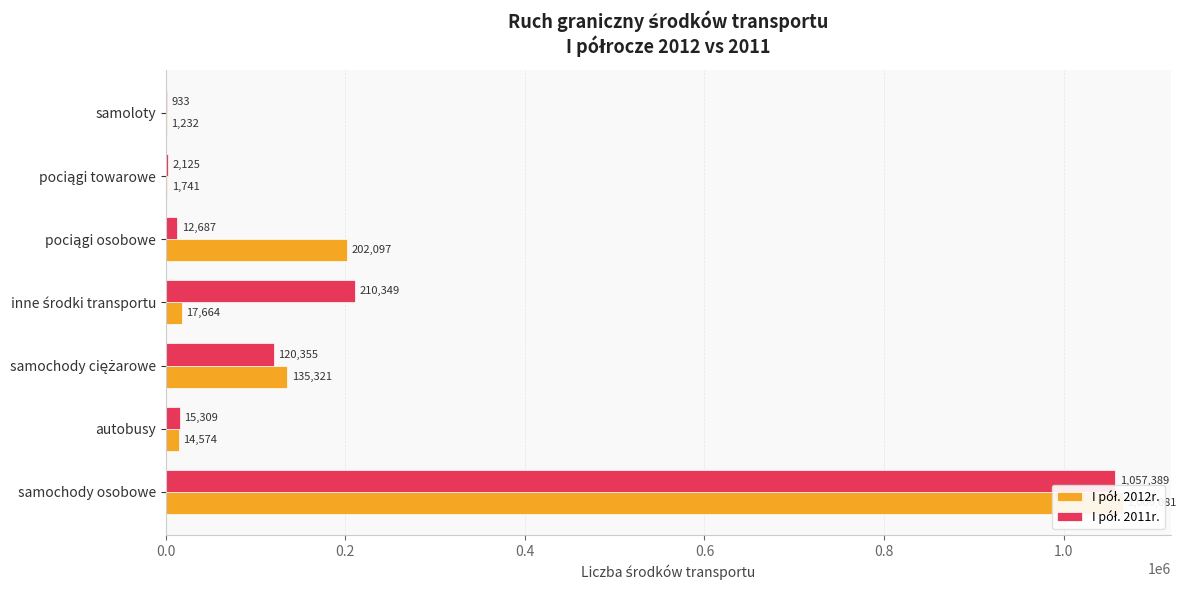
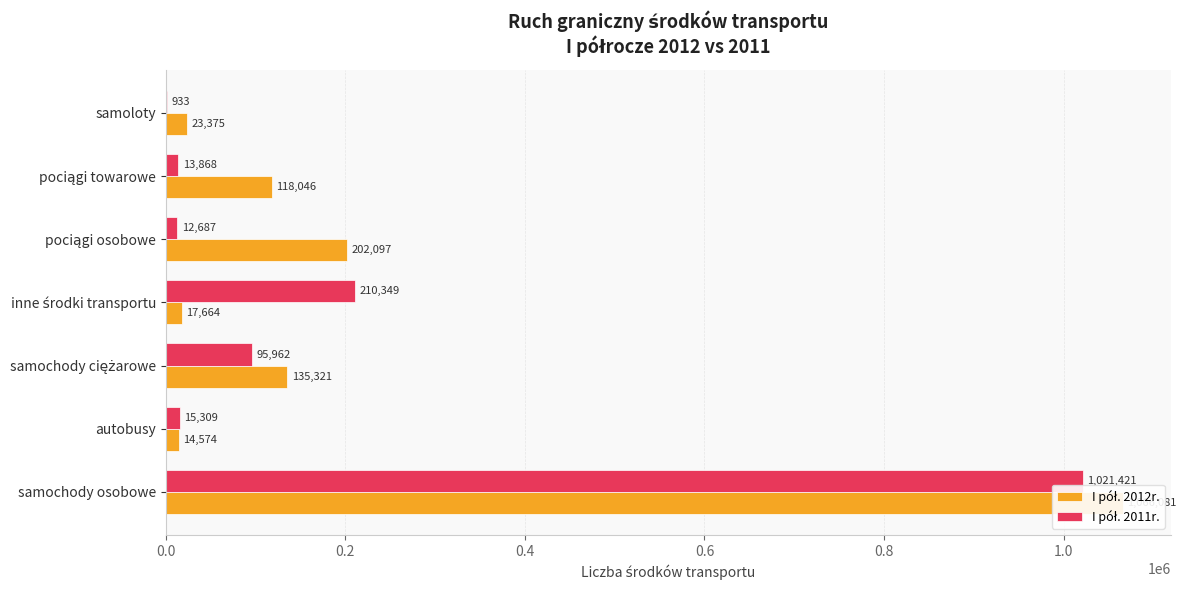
  {
    "I pół. 2012r.": {
-     "samoloty": "1,232",
-     "pociągi towarowe": "1,741",
+     "samoloty": "23,375",
+     "pociągi towarowe": "118,046",
      "pociągi osobowe": "202,097",
      "inne środki transportu": "17,664",
      "samochody ciężarowe": "135,321",
      "autobusy": "14,574"
    },
    "I pół. 2011r.": {
      "samoloty": "933",
-     "pociągi towarowe": "2,125",
+     "pociągi towarowe": "13,868",
      "pociągi osobowe": "12,687",
      "inne środki transportu": "210,349",
-     "samochody ciężarowe": "120,355",
+     "samochody ciężarowe": "95,962",
      "autobusy": "15,309",
-     "samochody osobowe": "1060000"
+     "samochody osobowe": "1020000"
    }
  }
